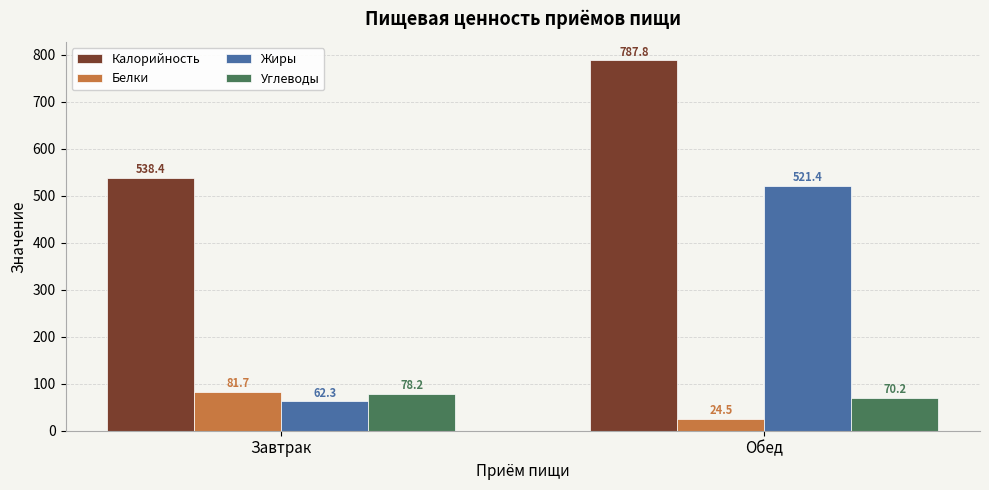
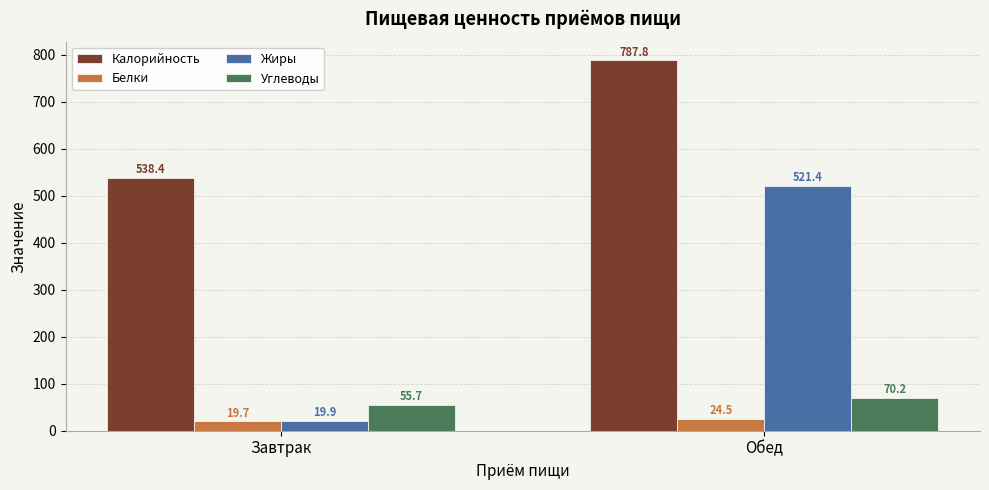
  {
    "Калорийность": {
      "Завтрак": 538.4,
      "Обед": 787.8
    },
    "Белки": {
-     "Завтрак": 81.7,
+     "Завтрак": 19.7,
      "Обед": 24.5
    },
    "Жиры": {
-     "Завтрак": 62.3,
+     "Завтрак": 19.9,
      "Обед": 521.4
    },
    "Углеводы": {
-     "Завтрак": 78.2,
+     "Завтрак": 55.7,
      "Обед": 70.2
    }
  }
